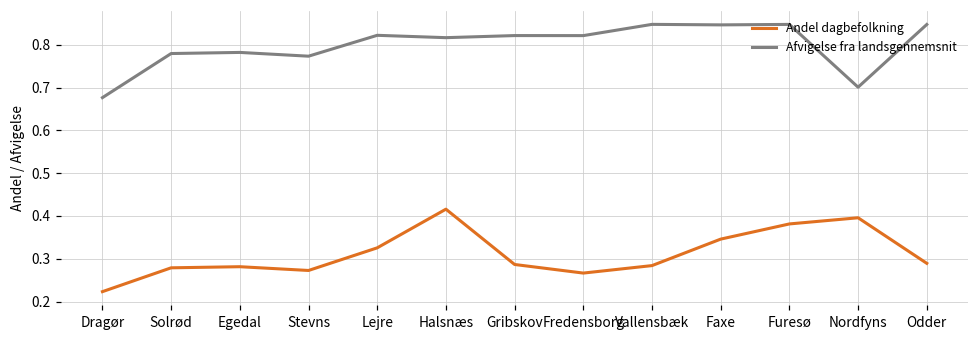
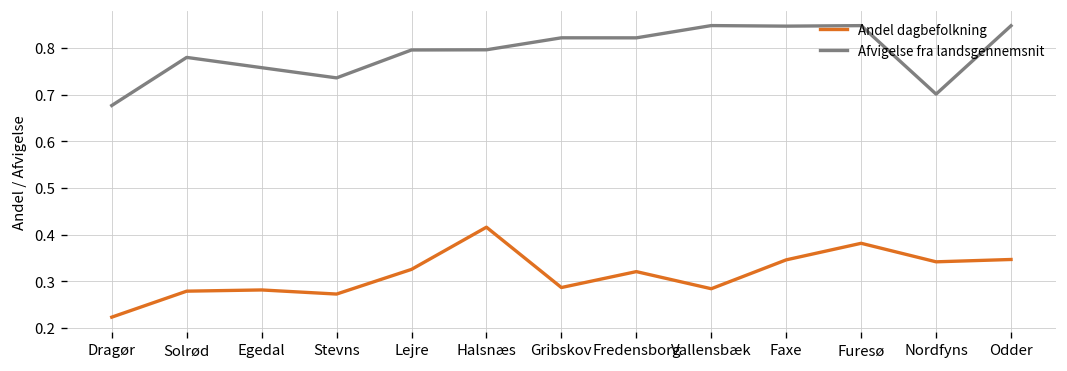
  {
    "Andel dagbefolkning": {
      "Dragør": 0.22,
      "Solrød": 0.28,
      "Egedal": 0.28,
      "Stevns": 0.27,
      "Lejre": 0.33,
      "Halsnæs": 0.42,
      "Gribskov": 0.29,
-     "Fredensborg": 0.27,
+     "Fredensborg": 0.32,
      "Vallensbæk": 0.28,
      "Faxe": 0.35,
      "Furesø": 0.38,
-     "Nordfyns": 0.40,
-     "Odder": 0.29
+     "Nordfyns": 0.34,
+     "Odder": 0.35
    },
    "Afvigelse fra landsgennemsnit": {
      "Dragør": 0.68,
      "Solrød": 0.78,
-     "Egedal": 0.78,
-     "Stevns": 0.77,
-     "Lejre": 0.82,
-     "Halsnæs": 0.82,
+     "Egedal": 0.76,
+     "Stevns": 0.74,
+     "Lejre": 0.80,
+     "Halsnæs": 0.80,
      "Gribskov": 0.82,
      "Fredensborg": 0.82,
      "Vallensbæk": 0.85,
      "Faxe": 0.85,
      "Furesø": 0.85,
      "Nordfyns": 0.70,
      "Odder": 0.85
    }
  }
